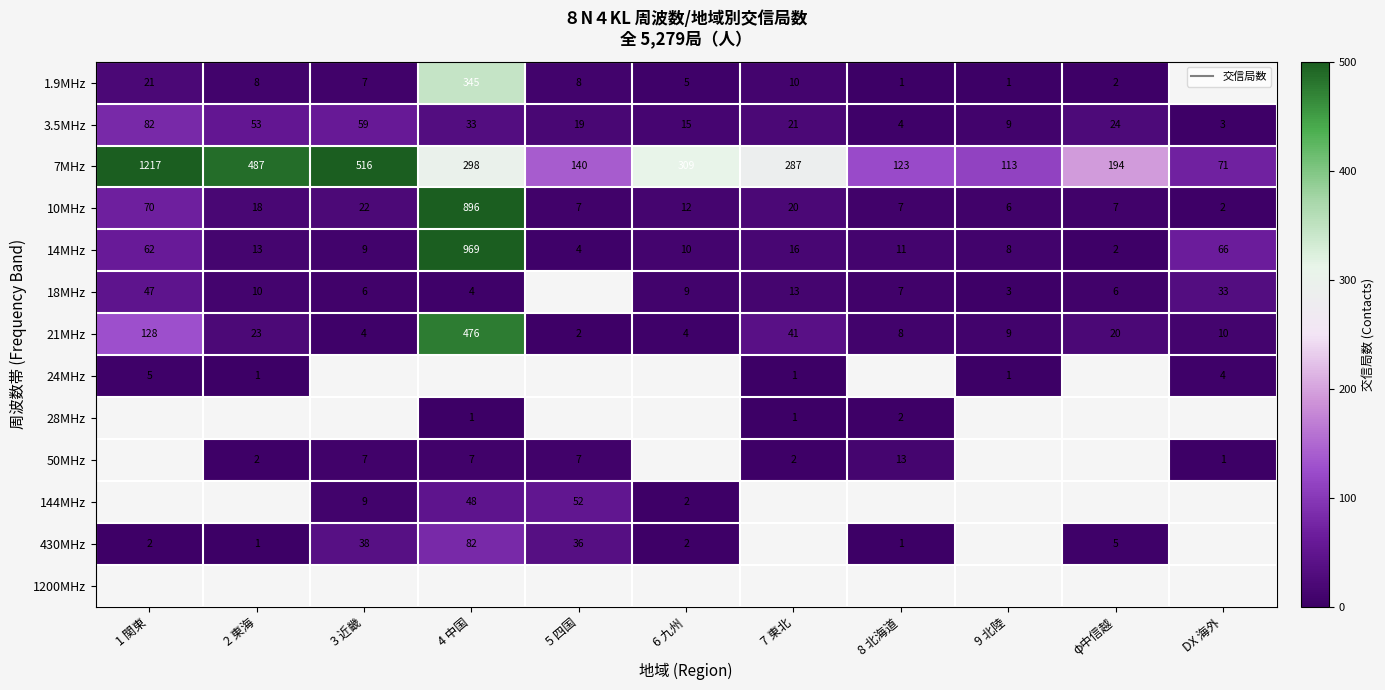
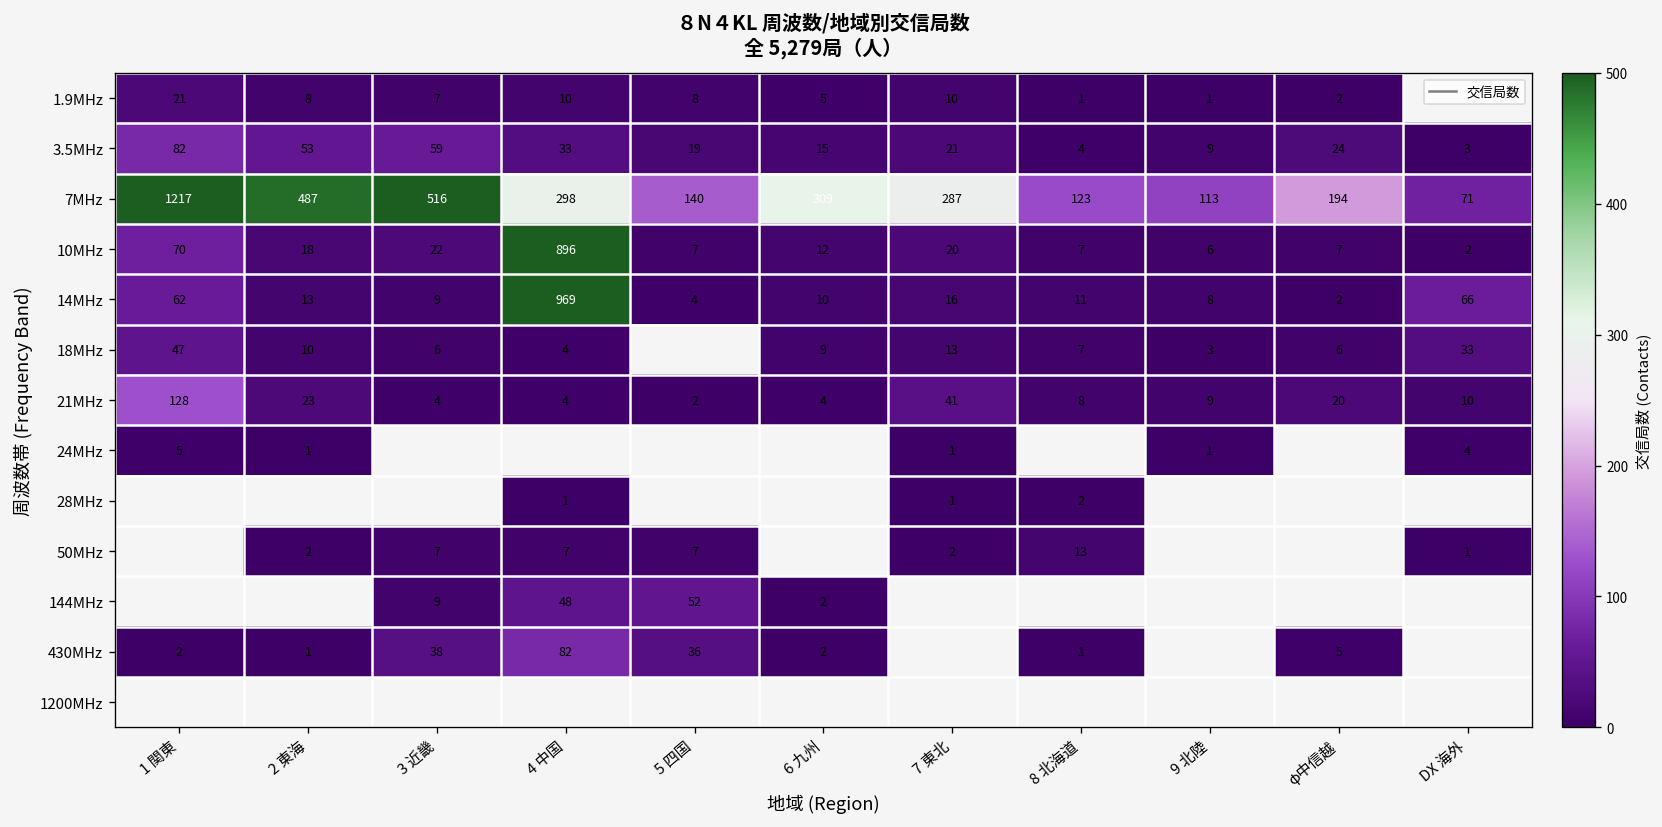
  {
    "1.9MHz": {
      "1 関東": 21,
      "2 東海": 8,
      "3 近畿": 7,
-     "4 中国": 345,
+     "4 中国": 10,
      "5 四国": 8,
      "6 九州": 5,
      "7 東北": 10,
      "8 北海道": 1,
      "9 北陸": 1,
      "φ中信越": 2
    },
    "3.5MHz": {
      "1 関東": 82,
      "2 東海": 53,
      "3 近畿": 59,
      "4 中国": 33,
      "5 四国": 19,
      "6 九州": 15,
      "7 東北": 21,
      "8 北海道": 4,
      "9 北陸": 9,
      "φ中信越": 24,
      "DX 海外": 3
    },
    "7MHz": {
      "1 関東": 1217,
      "2 東海": 487,
      "3 近畿": 516,
      "4 中国": 298,
      "5 四国": 140,
      "7 東北": 287,
      "8 北海道": 123,
      "9 北陸": 113,
      "φ中信越": 194,
      "DX 海外": 71
    },
    "10MHz": {
      "1 関東": 70,
      "2 東海": 18,
      "3 近畿": 22,
      "4 中国": 896,
      "5 四国": 7,
      "6 九州": 12,
      "7 東北": 20,
      "8 北海道": 7,
      "9 北陸": 6,
      "φ中信越": 7,
      "DX 海外": 2
    },
    "14MHz": {
      "1 関東": 62,
      "2 東海": 13,
      "3 近畿": 9,
      "4 中国": 969,
      "5 四国": 4,
      "6 九州": 10,
      "7 東北": 16,
      "8 北海道": 11,
      "9 北陸": 8,
      "φ中信越": 2,
      "DX 海外": 66
    },
    "18MHz": {
      "1 関東": 47,
      "2 東海": 10,
      "3 近畿": 6,
      "4 中国": 4,
      "6 九州": 9,
      "7 東北": 13,
      "8 北海道": 7,
      "9 北陸": 3,
      "φ中信越": 6,
      "DX 海外": 33
    },
    "21MHz": {
      "1 関東": 128,
      "2 東海": 23,
      "3 近畿": 4,
-     "4 中国": 476,
+     "4 中国": 4,
      "5 四国": 2,
      "6 九州": 4,
      "7 東北": 41,
      "8 北海道": 8,
      "9 北陸": 9,
      "φ中信越": 20,
      "DX 海外": 10
    },
    "24MHz": {
      "1 関東": 5,
      "2 東海": 1,
      "7 東北": 1,
      "9 北陸": 1,
      "DX 海外": 4
    },
    "28MHz": {
      "4 中国": 1,
      "7 東北": 1,
      "8 北海道": 2
    },
    "50MHz": {
      "2 東海": 2,
      "3 近畿": 7,
      "4 中国": 7,
      "5 四国": 7,
      "7 東北": 2,
      "8 北海道": 13,
      "DX 海外": 1
    },
    "144MHz": {
      "3 近畿": 9,
      "4 中国": 48,
      "5 四国": 52,
      "6 九州": 2
    },
    "430MHz": {
      "1 関東": 2,
      "2 東海": 1,
      "3 近畿": 38,
      "4 中国": 82,
      "5 四国": 36,
      "6 九州": 2,
      "8 北海道": 1,
      "φ中信越": 5
    }
  }
